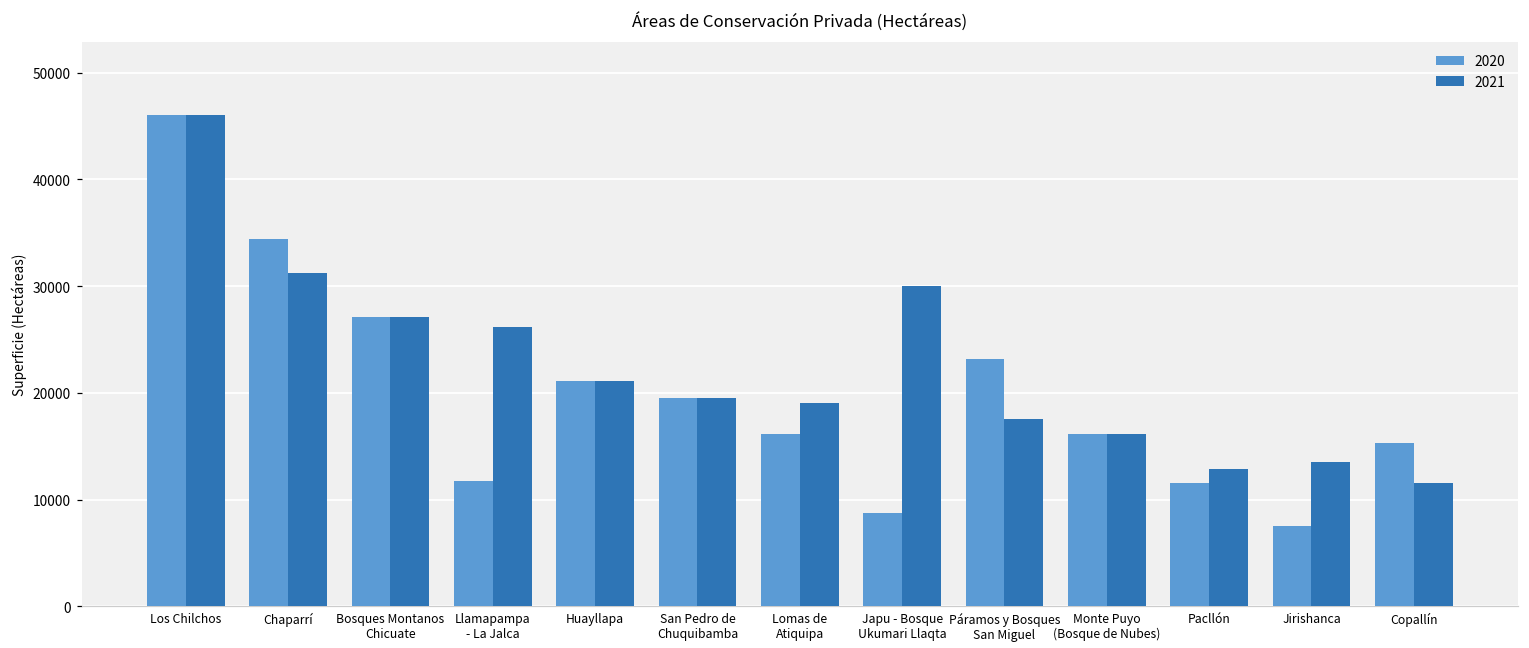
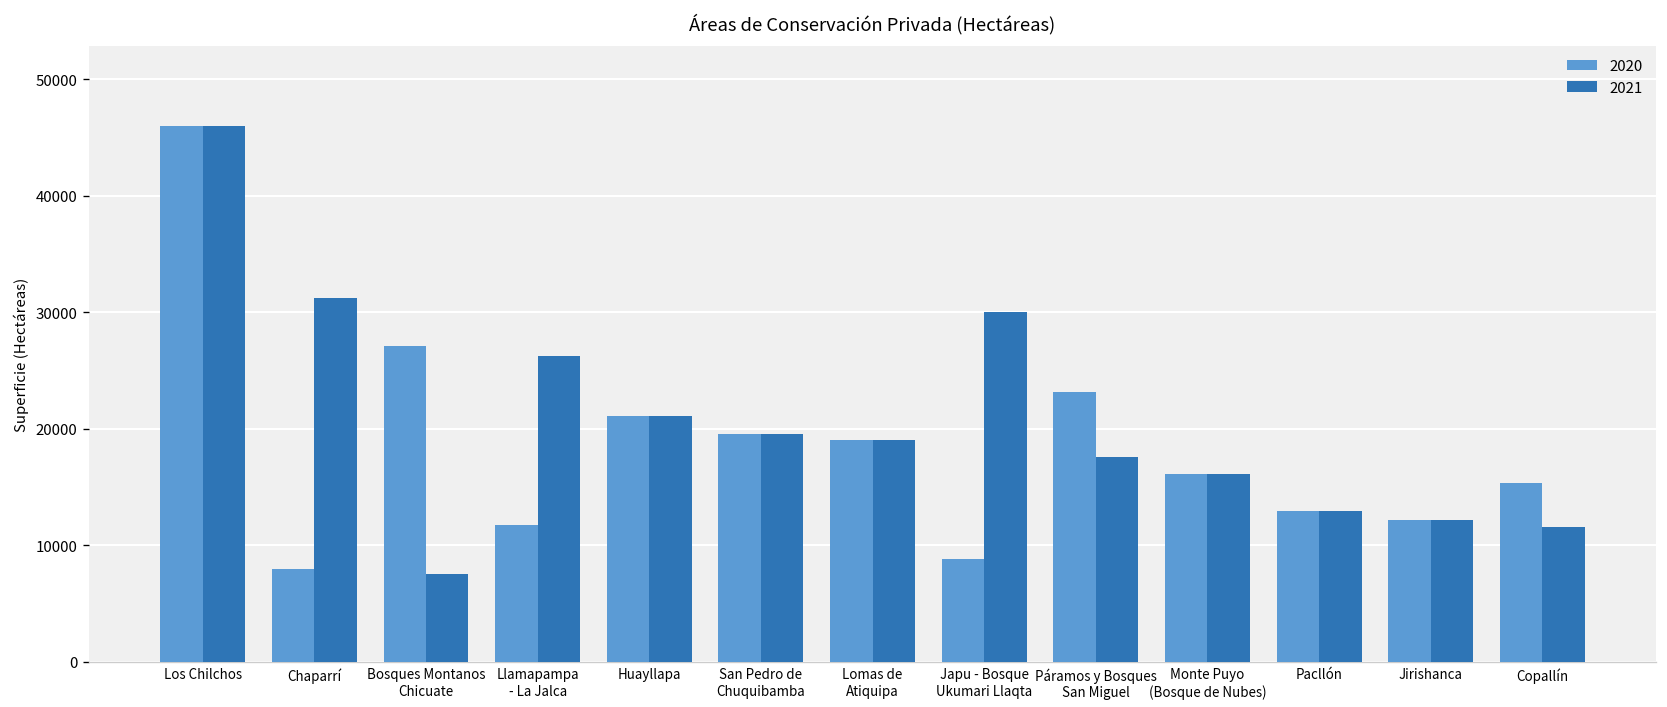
  {
    "2020": {
      "Los Chilchos": 46000,
-     "Chaparrí": 34000,
+     "Chaparrí": 8000,
      "Bosques Montanos Chicuate": 27000,
      "Llamapampa - La Jalca": 12000,
      "Huayllapa": 21000,
      "San Pedro de Chuquibamba": 20000,
-     "Lomas de Atiquipa": 16000,
+     "Lomas de Atiquipa": 19000,
      "Japu - Bosque Ukumari Llaqta": 9000,
      "Páramos y Bosques San Miguel": 23000,
      "Monte Puyo (Bosque de Nubes)": 16000,
-     "Pacllón": 12000,
-     "Jirishanca": 7000,
+     "Pacllón": 13000,
+     "Jirishanca": 12000,
      "Copallín": 15000
    },
    "2021": {
      "Los Chilchos": 46000,
      "Chaparrí": 31000,
-     "Bosques Montanos Chicuate": 27000,
+     "Bosques Montanos Chicuate": 8000,
      "Llamapampa - La Jalca": 26000,
      "Huayllapa": 21000,
      "San Pedro de Chuquibamba": 20000,
      "Lomas de Atiquipa": 19000,
      "Japu - Bosque Ukumari Llaqta": 30000,
      "Páramos y Bosques San Miguel": 18000,
      "Monte Puyo (Bosque de Nubes)": 16000,
      "Pacllón": 13000,
-     "Jirishanca": 14000,
+     "Jirishanca": 12000,
      "Copallín": 12000
    }
  }
